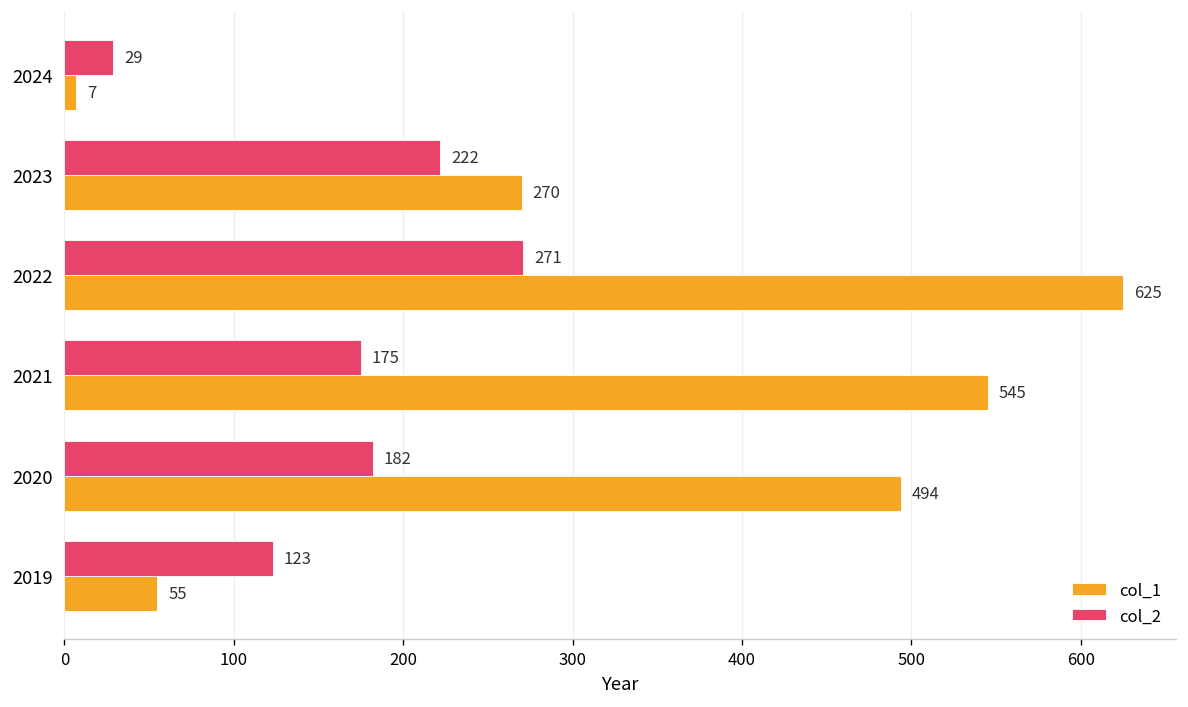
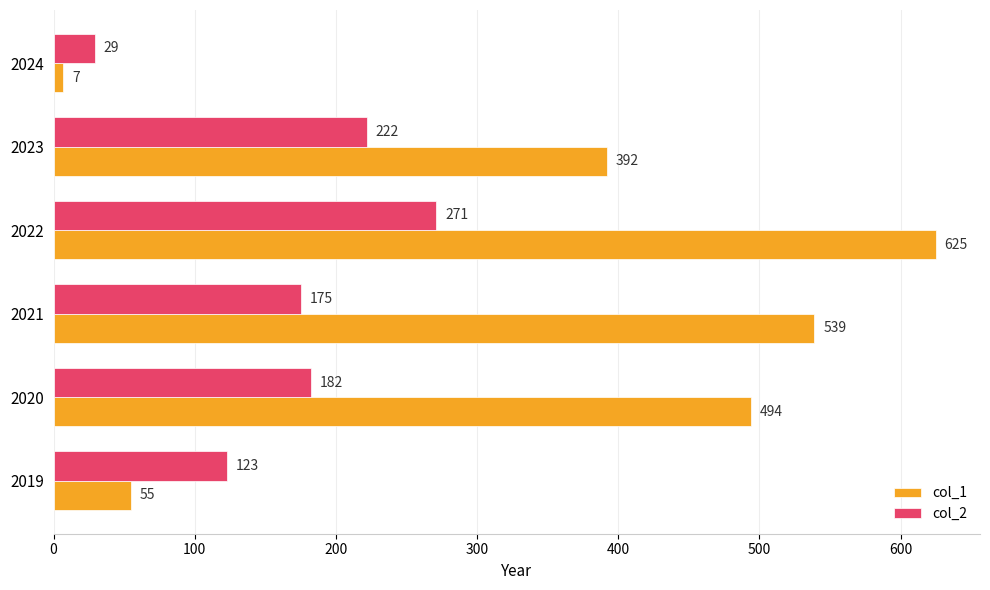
  {
    "col_1": {
      "2024": 7,
-     "2023": 270,
+     "2023": 392,
      "2022": 625,
-     "2021": 545,
+     "2021": 539,
      "2020": 494,
      "2019": 55
    },
    "col_2": {
      "2024": 29,
      "2023": 222,
      "2022": 271,
      "2021": 175,
      "2020": 182,
      "2019": 123
    }
  }
